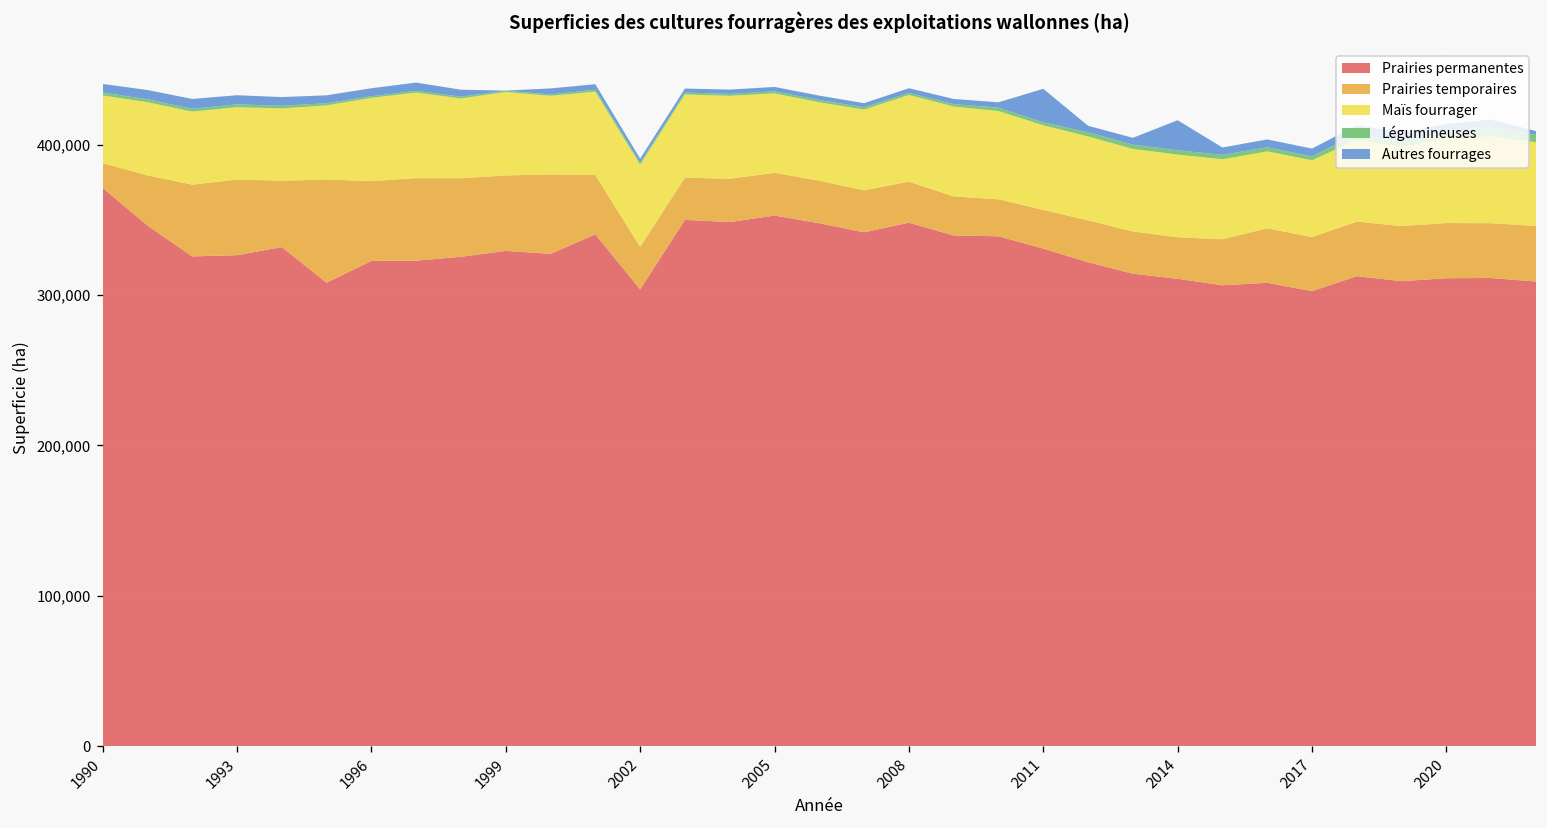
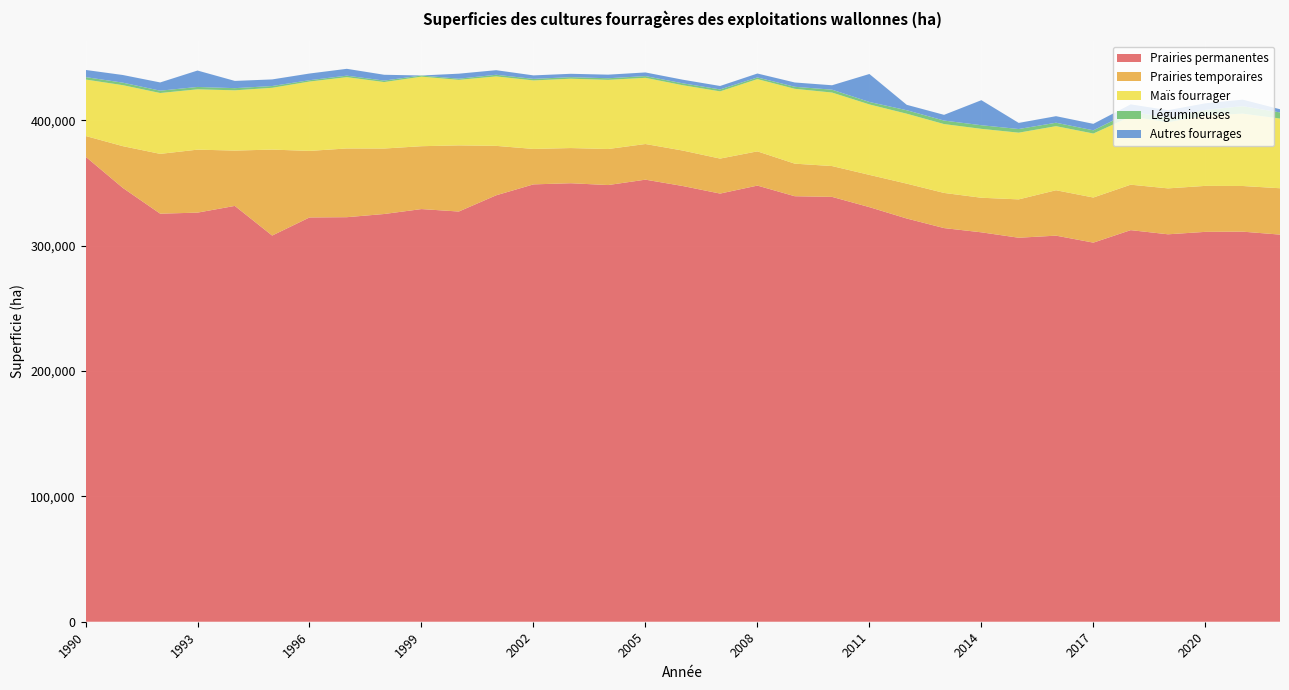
  {
    "Prairies permanentes": {
      "1990": "371,000",
      "1993": "326,000",
      "1996": "323,000",
      "1999": "329,000",
-     "2002": "304,000",
+     "2002": "349,000",
      "2005": "353,000",
      "2008": "348,000",
      "2011": "331,000",
      "2014": "311,000",
      "2017": "303,000",
      "2020": "311,000"
    },
    "Légumineuses": {
      "2014": "3,000",
      "2017": "3,000"
    },
    "Autres fourrages": {
      "1990": "6,000",
-     "1993": "6,000",
+     "1993": "13,000",
      "1996": "5,000",
      "2002": "3,000",
      "2005": "3,000",
      "2008": "3,000",
      "2011": "22,000",
      "2014": "20,000",
      "2017": "5,000"
    }
  }
